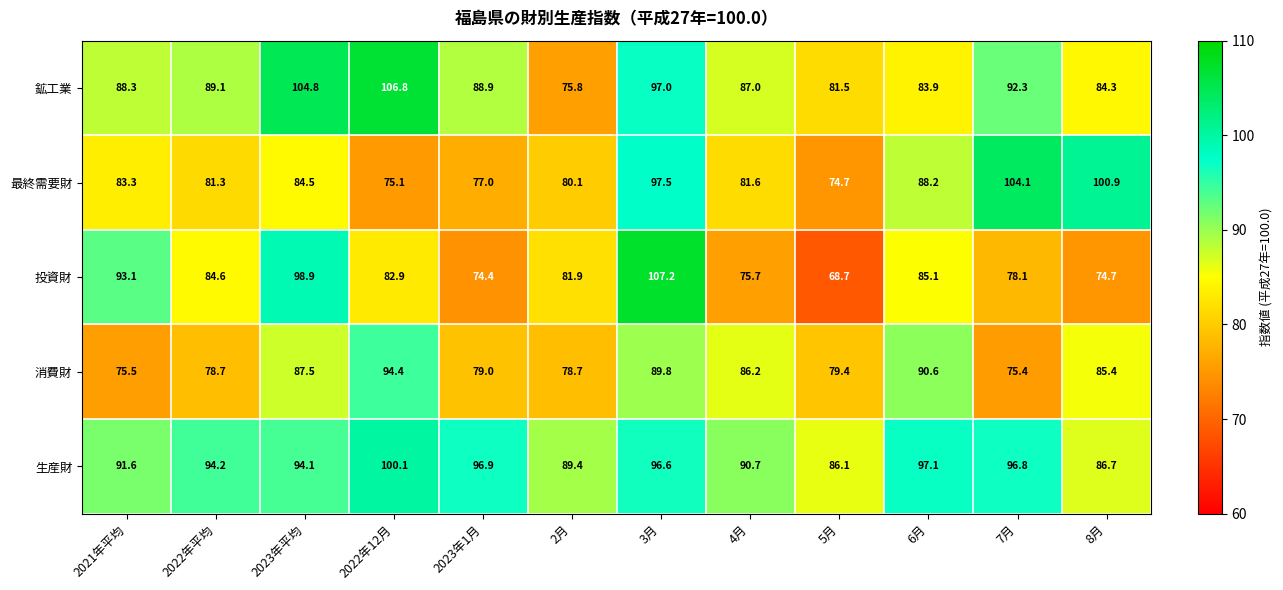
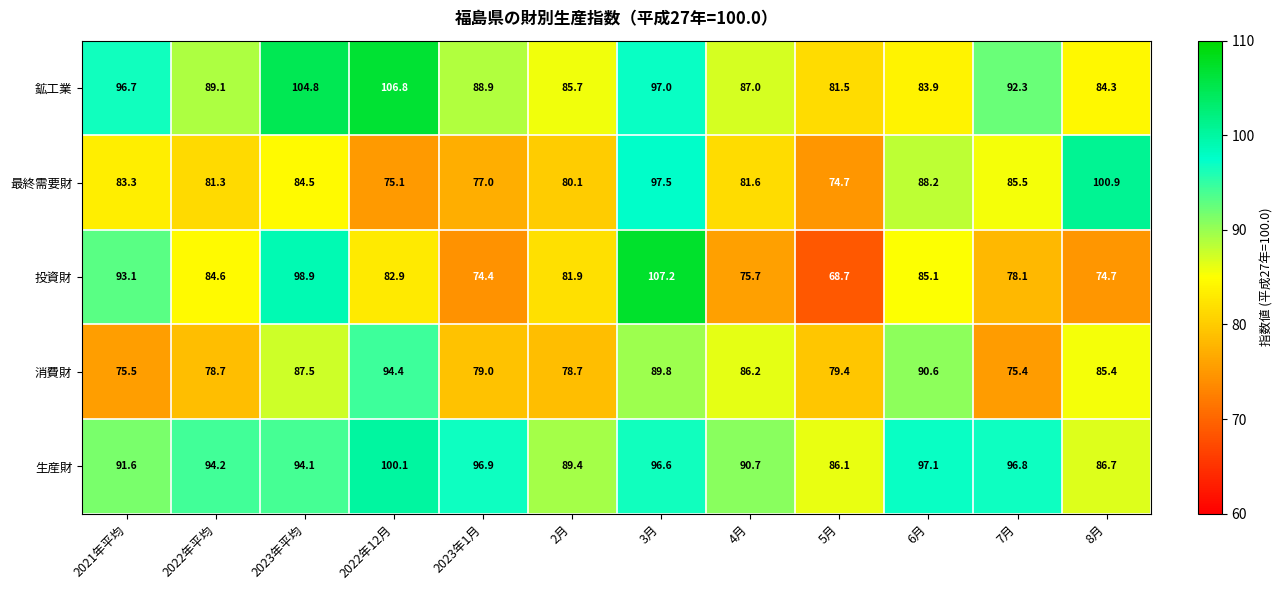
  {
    "鉱工業": {
-     "2021年平均": 88.3,
+     "2021年平均": 96.7,
      "2022年平均": 89.1,
      "2023年平均": 104.8,
      "2022年12月": 106.8,
      "2023年1月": 88.9,
-     "2月": 75.8,
+     "2月": 85.7,
      "3月": 97.0,
      "4月": 87.0,
      "5月": 81.5,
      "6月": 83.9,
      "7月": 92.3,
      "8月": 84.3
    },
    "最終需要財": {
      "2021年平均": 83.3,
      "2022年平均": 81.3,
      "2023年平均": 84.5,
      "2022年12月": 75.1,
      "2023年1月": 77.0,
      "2月": 80.1,
      "3月": 97.5,
      "4月": 81.6,
      "5月": 74.7,
      "6月": 88.2,
-     "7月": 104.1,
+     "7月": 85.5,
      "8月": 100.9
    },
    "投資財": {
      "2021年平均": 93.1,
      "2022年平均": 84.6,
      "2023年平均": 98.9,
      "2022年12月": 82.9,
      "2023年1月": 74.4,
      "2月": 81.9,
      "3月": 107.2,
      "4月": 75.7,
      "5月": 68.7,
      "6月": 85.1,
      "7月": 78.1,
      "8月": 74.7
    },
    "消費財": {
      "2021年平均": 75.5,
      "2022年平均": 78.7,
      "2023年平均": 87.5,
      "2022年12月": 94.4,
      "2023年1月": 79.0,
      "2月": 78.7,
      "3月": 89.8,
      "4月": 86.2,
      "5月": 79.4,
      "6月": 90.6,
      "7月": 75.4,
      "8月": 85.4
    },
    "生産財": {
      "2021年平均": 91.6,
      "2022年平均": 94.2,
      "2023年平均": 94.1,
      "2022年12月": 100.1,
      "2023年1月": 96.9,
      "2月": 89.4,
      "3月": 96.6,
      "4月": 90.7,
      "5月": 86.1,
      "6月": 97.1,
      "7月": 96.8,
      "8月": 86.7
    }
  }
